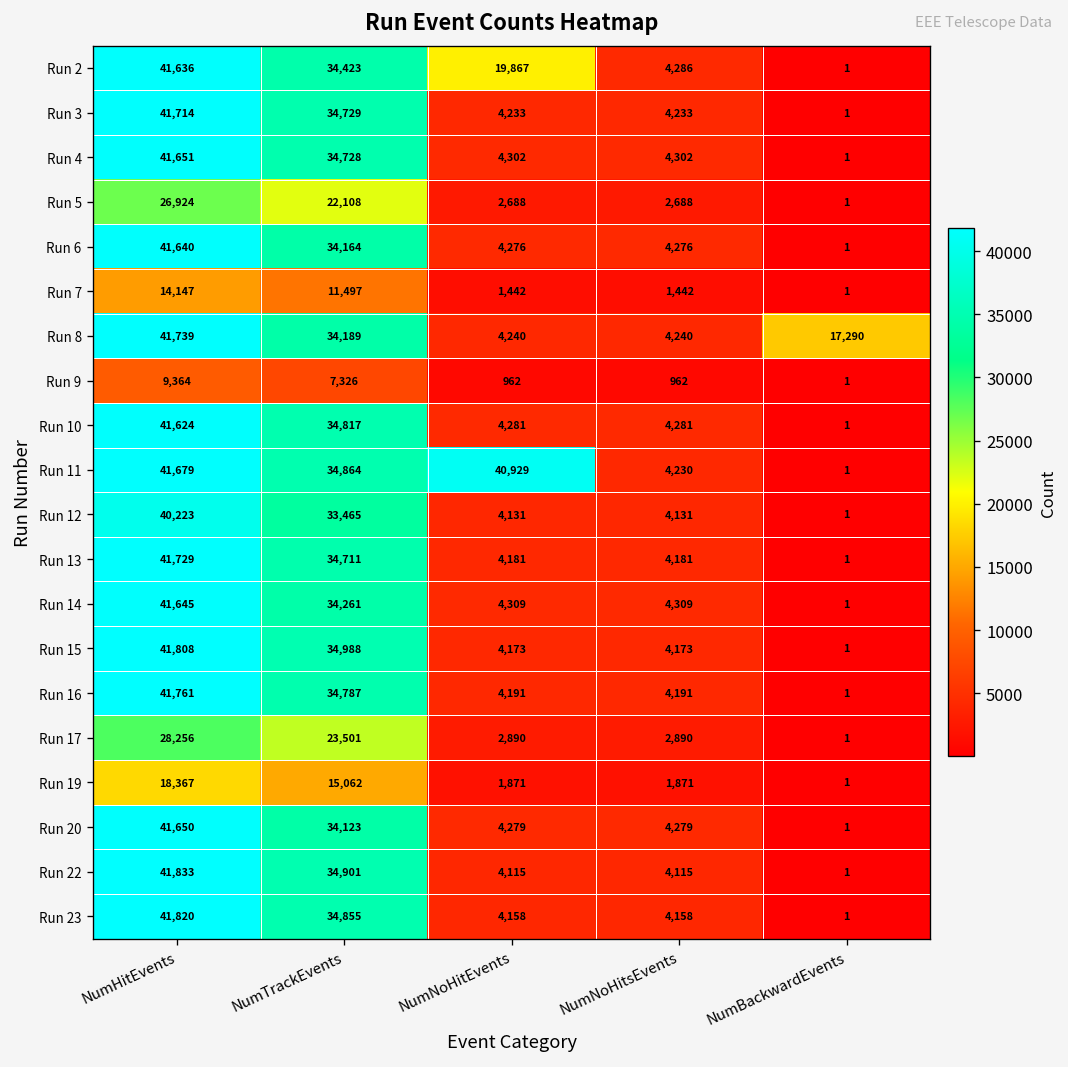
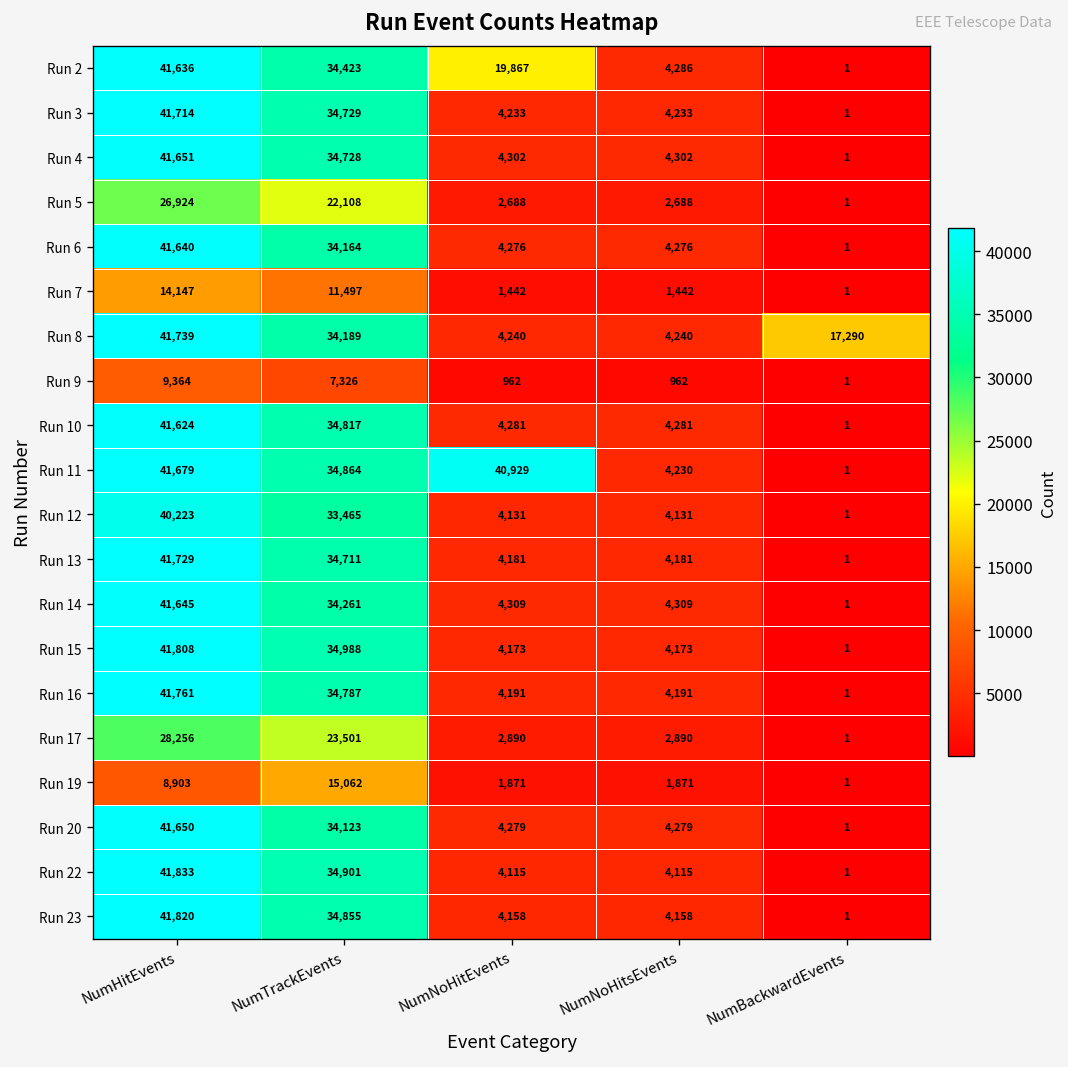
  {
    "Run 2": {
      "NumHitEvents": "41,636",
      "NumTrackEvents": "34,423",
      "NumNoHitEvents": "19,867",
      "NumNoHitsEvents": "4,286",
      "NumBackwardEvents": "1"
    },
    "Run 3": {
      "NumHitEvents": "41,714",
      "NumTrackEvents": "34,729",
      "NumNoHitEvents": "4,233",
      "NumNoHitsEvents": "4,233",
      "NumBackwardEvents": "1"
    },
    "Run 4": {
      "NumHitEvents": "41,651",
      "NumTrackEvents": "34,728",
      "NumNoHitEvents": "4,302",
      "NumNoHitsEvents": "4,302",
      "NumBackwardEvents": "1"
    },
    "Run 5": {
      "NumHitEvents": "26,924",
      "NumTrackEvents": "22,108",
      "NumNoHitEvents": "2,688",
      "NumNoHitsEvents": "2,688",
      "NumBackwardEvents": "1"
    },
    "Run 6": {
      "NumHitEvents": "41,640",
      "NumTrackEvents": "34,164",
      "NumNoHitEvents": "4,276",
      "NumNoHitsEvents": "4,276",
      "NumBackwardEvents": "1"
    },
    "Run 7": {
      "NumHitEvents": "14,147",
      "NumTrackEvents": "11,497",
      "NumNoHitEvents": "1,442",
      "NumNoHitsEvents": "1,442",
      "NumBackwardEvents": "1"
    },
    "Run 8": {
      "NumHitEvents": "41,739",
      "NumTrackEvents": "34,189",
      "NumNoHitEvents": "4,240",
      "NumNoHitsEvents": "4,240",
      "NumBackwardEvents": "17,290"
    },
    "Run 9": {
      "NumHitEvents": "9,364",
      "NumTrackEvents": "7,326",
      "NumNoHitEvents": "962",
      "NumNoHitsEvents": "962",
      "NumBackwardEvents": "1"
    },
    "Run 10": {
      "NumHitEvents": "41,624",
      "NumTrackEvents": "34,817",
      "NumNoHitEvents": "4,281",
      "NumNoHitsEvents": "4,281",
      "NumBackwardEvents": "1"
    },
    "Run 11": {
      "NumHitEvents": "41,679",
      "NumTrackEvents": "34,864",
      "NumNoHitEvents": "40,929",
      "NumNoHitsEvents": "4,230",
      "NumBackwardEvents": "1"
    },
    "Run 12": {
      "NumHitEvents": "40,223",
      "NumTrackEvents": "33,465",
      "NumNoHitEvents": "4,131",
      "NumNoHitsEvents": "4,131",
      "NumBackwardEvents": "1"
    },
    "Run 13": {
      "NumHitEvents": "41,729",
      "NumTrackEvents": "34,711",
      "NumNoHitEvents": "4,181",
      "NumNoHitsEvents": "4,181",
      "NumBackwardEvents": "1"
    },
    "Run 14": {
      "NumHitEvents": "41,645",
      "NumTrackEvents": "34,261",
      "NumNoHitEvents": "4,309",
      "NumNoHitsEvents": "4,309",
      "NumBackwardEvents": "1"
    },
    "Run 15": {
      "NumHitEvents": "41,808",
      "NumTrackEvents": "34,988",
      "NumNoHitEvents": "4,173",
      "NumNoHitsEvents": "4,173",
      "NumBackwardEvents": "1"
    },
    "Run 16": {
      "NumHitEvents": "41,761",
      "NumTrackEvents": "34,787",
      "NumNoHitEvents": "4,191",
      "NumNoHitsEvents": "4,191",
      "NumBackwardEvents": "1"
    },
    "Run 17": {
      "NumHitEvents": "28,256",
      "NumTrackEvents": "23,501",
      "NumNoHitEvents": "2,890",
      "NumNoHitsEvents": "2,890",
      "NumBackwardEvents": "1"
    },
    "Run 19": {
-     "NumHitEvents": "18,367",
+     "NumHitEvents": "8,903",
      "NumTrackEvents": "15,062",
      "NumNoHitEvents": "1,871",
      "NumNoHitsEvents": "1,871",
      "NumBackwardEvents": "1"
    },
    "Run 20": {
      "NumHitEvents": "41,650",
      "NumTrackEvents": "34,123",
      "NumNoHitEvents": "4,279",
      "NumNoHitsEvents": "4,279",
      "NumBackwardEvents": "1"
    },
    "Run 22": {
      "NumHitEvents": "41,833",
      "NumTrackEvents": "34,901",
      "NumNoHitEvents": "4,115",
      "NumNoHitsEvents": "4,115",
      "NumBackwardEvents": "1"
    },
    "Run 23": {
      "NumHitEvents": "41,820",
      "NumTrackEvents": "34,855",
      "NumNoHitEvents": "4,158",
      "NumNoHitsEvents": "4,158",
      "NumBackwardEvents": "1"
    }
  }
